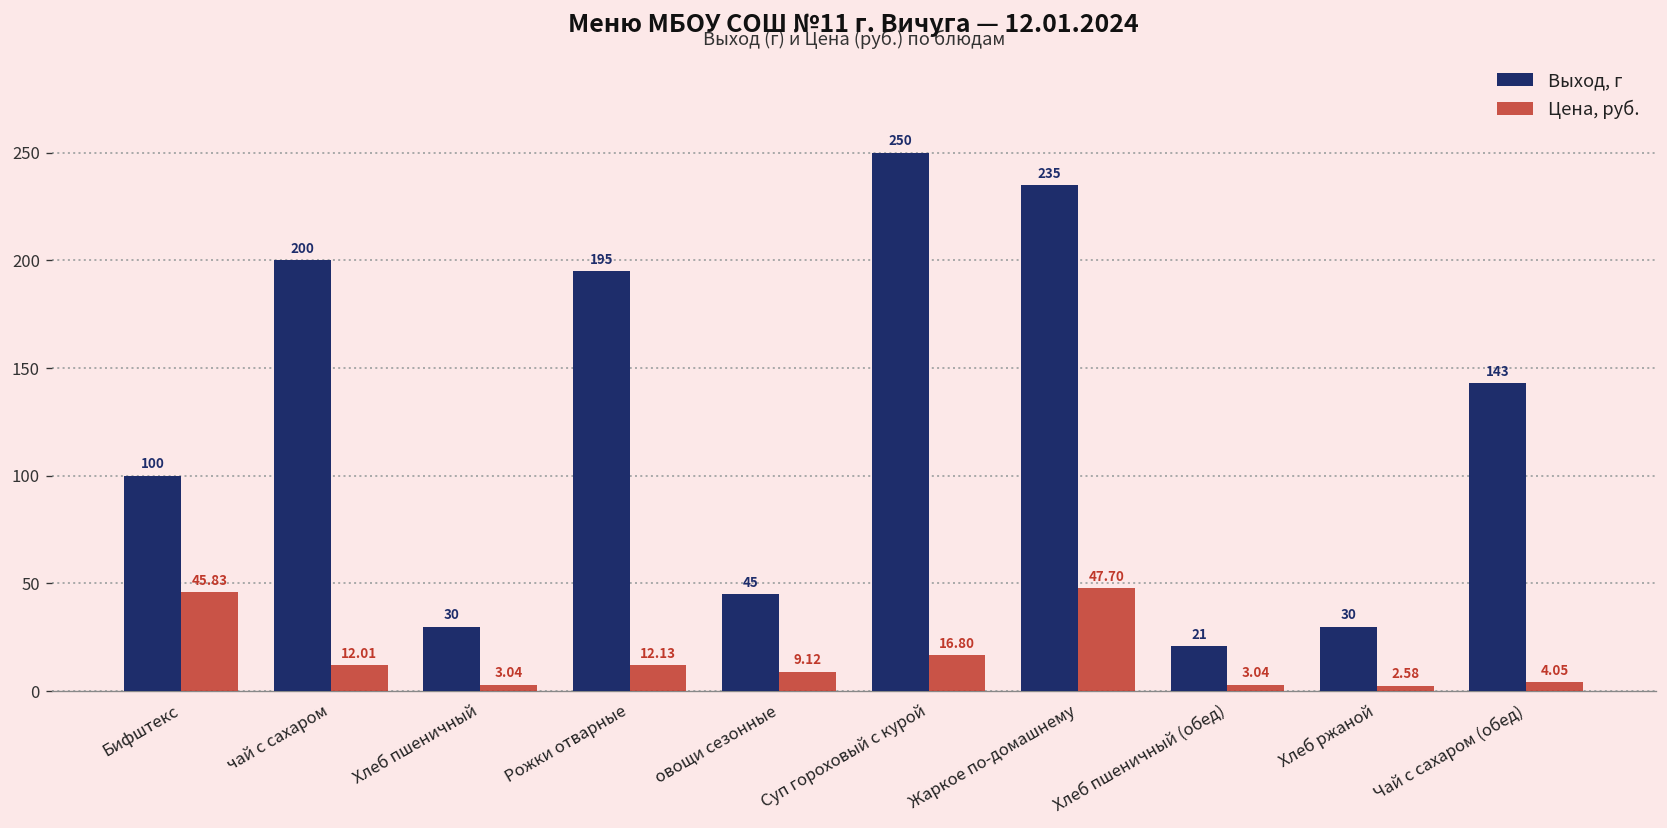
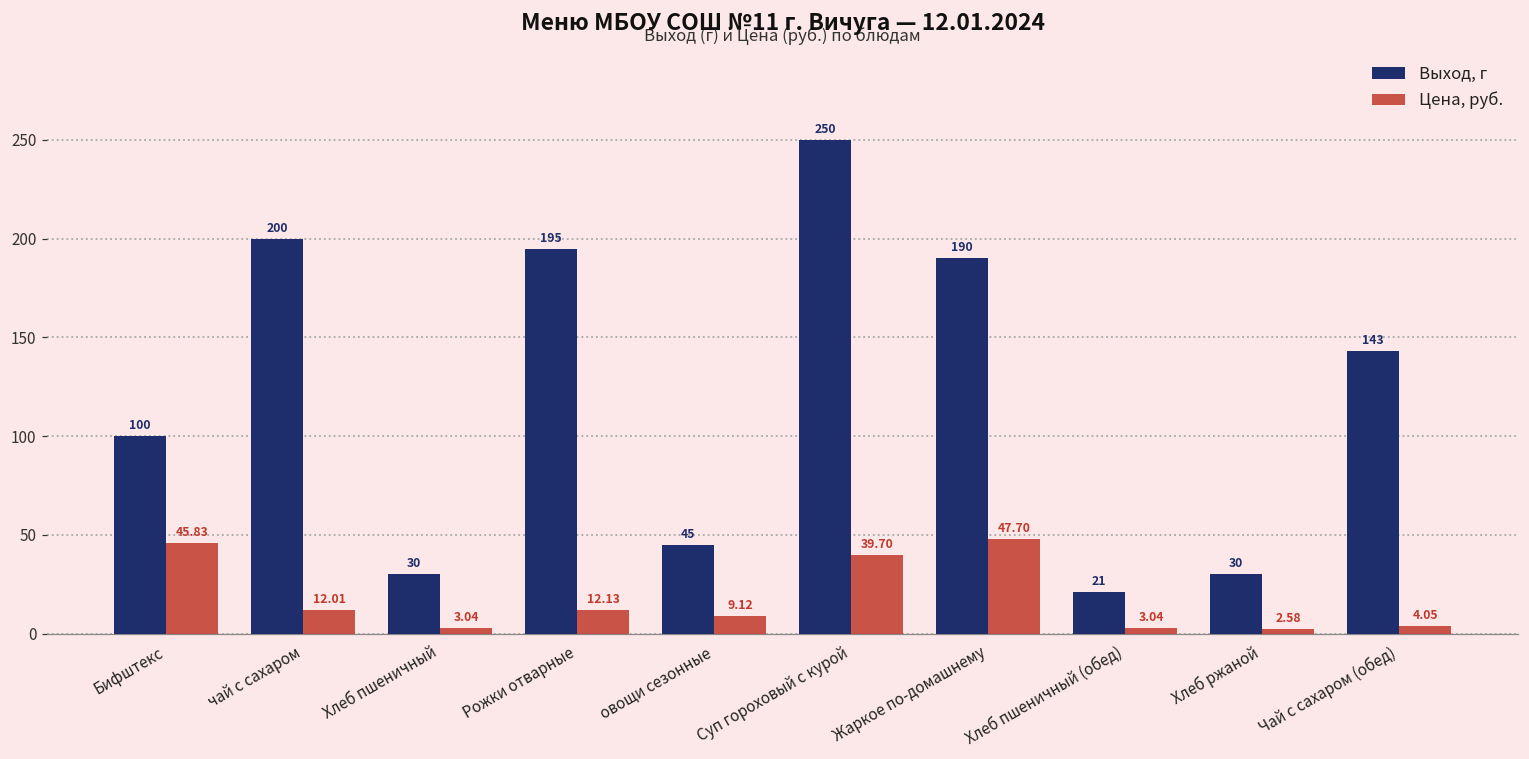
  {
    "Выход, г": {
      "Бифштекс": 100,
      "чай с сахаром": 200,
      "Хлеб пшеничный": 30,
      "Рожки отварные": 195,
      "овощи сезонные": 45,
      "Суп гороховый с курой": 250,
-     "Жаркое по-домашнему": 235,
+     "Жаркое по-домашнему": 190,
      "Хлеб пшеничный (обед)": 21,
      "Хлеб ржаной": 30,
      "Чай с сахаром (обед)": 143
    },
    "Цена, руб.": {
      "Бифштекс": 45.83,
      "чай с сахаром": 12.01,
      "Хлеб пшеничный": 3.04,
      "Рожки отварные": 12.13,
      "овощи сезонные": 9.12,
-     "Суп гороховый с курой": 16.80,
+     "Суп гороховый с курой": 39.70,
      "Жаркое по-домашнему": 47.70,
      "Хлеб пшеничный (обед)": 3.04,
      "Хлеб ржаной": 2.58,
      "Чай с сахаром (обед)": 4.05
    }
  }
